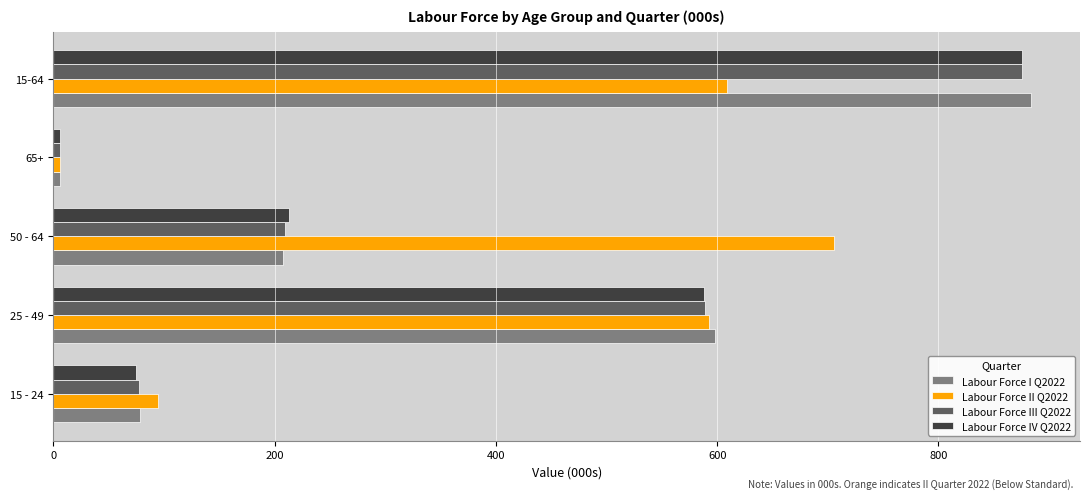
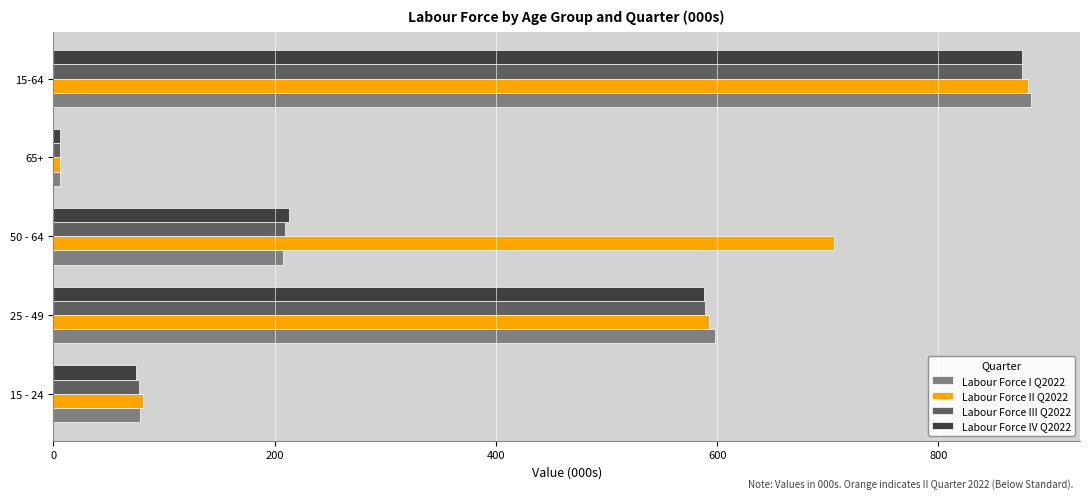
  {
    "Labour Force II Q2022": {
-     "15-64": 609,
+     "15-64": 881,
      "65+": 6,
      "50 - 64": 706,
      "25 - 49": 593,
-     "15 - 24": 94
+     "15 - 24": 81
    }
  }
